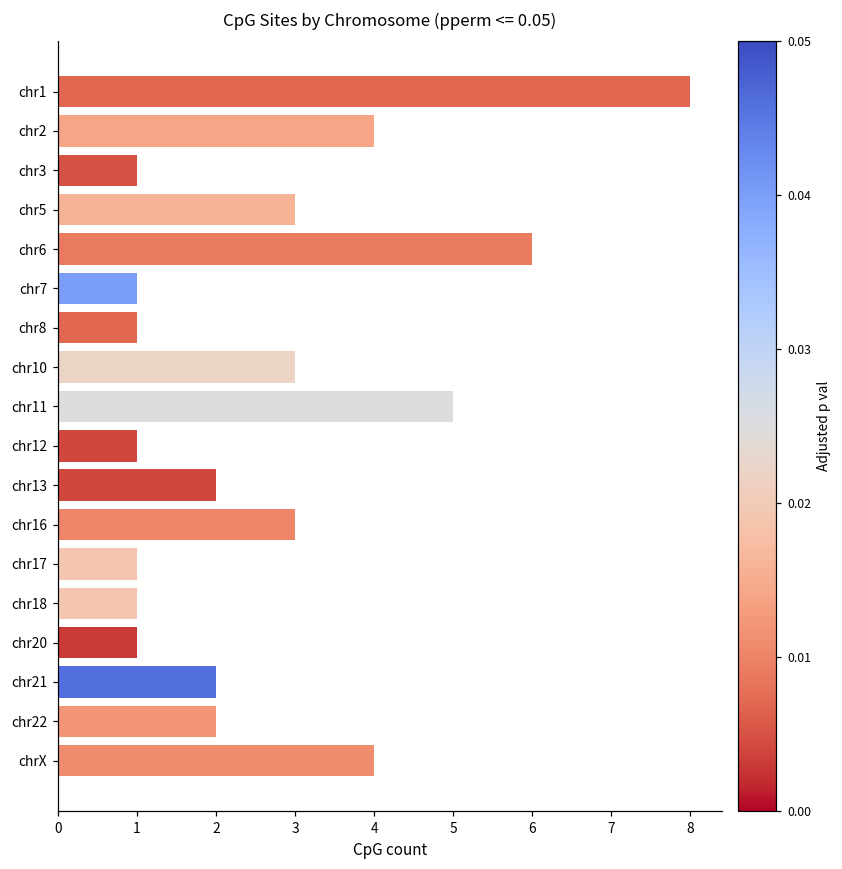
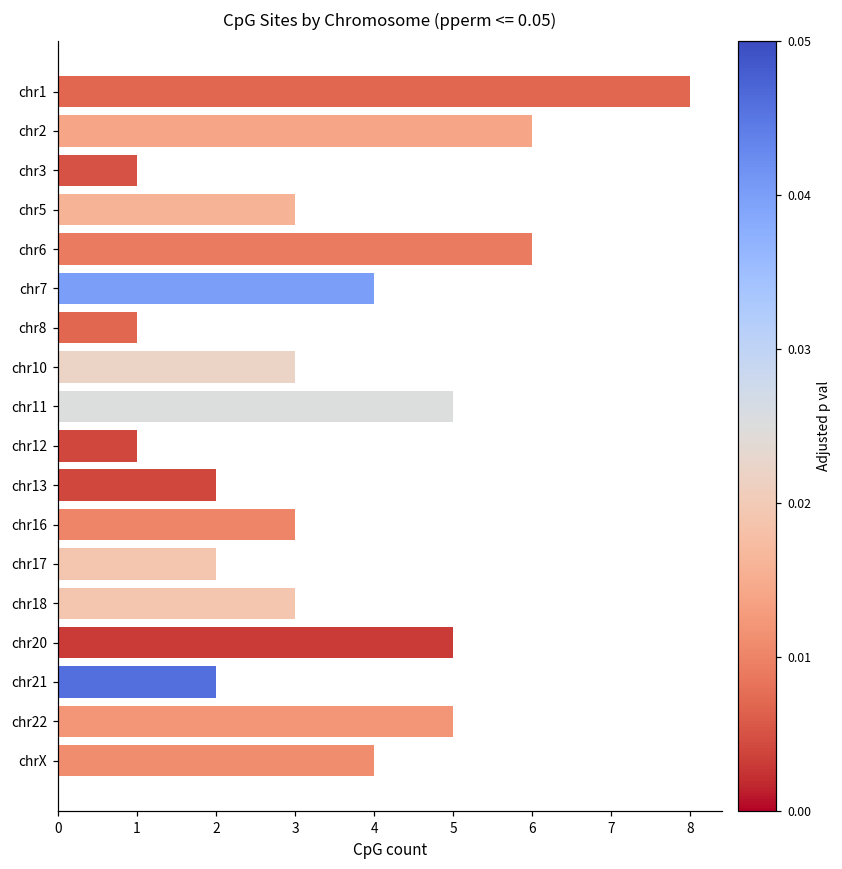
  {
    "chr1": 8,
-   "chr2": 4,
+   "chr2": 6,
    "chr3": 1,
    "chr5": 3,
    "chr6": 6,
-   "chr7": 1,
+   "chr7": 4,
    "chr8": 1,
    "chr10": 3,
    "chr11": 5,
    "chr12": 1,
    "chr13": 2,
    "chr16": 3,
-   "chr17": 1,
-   "chr18": 1,
-   "chr20": 1,
+   "chr17": 2,
+   "chr18": 3,
+   "chr20": 5,
    "chr21": 2,
-   "chr22": 2,
+   "chr22": 5,
    "chrX": 4
  }
